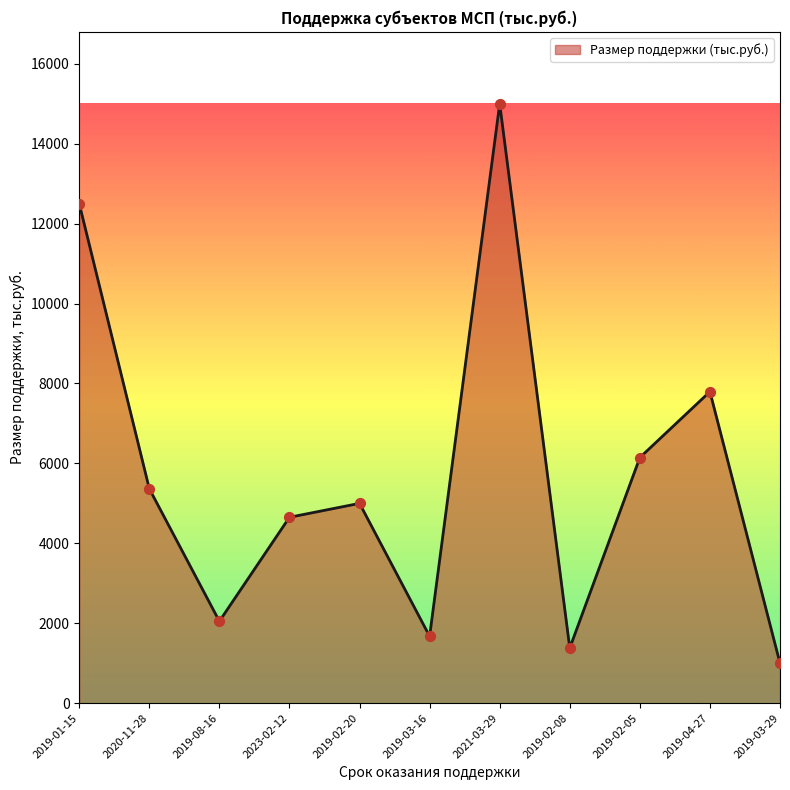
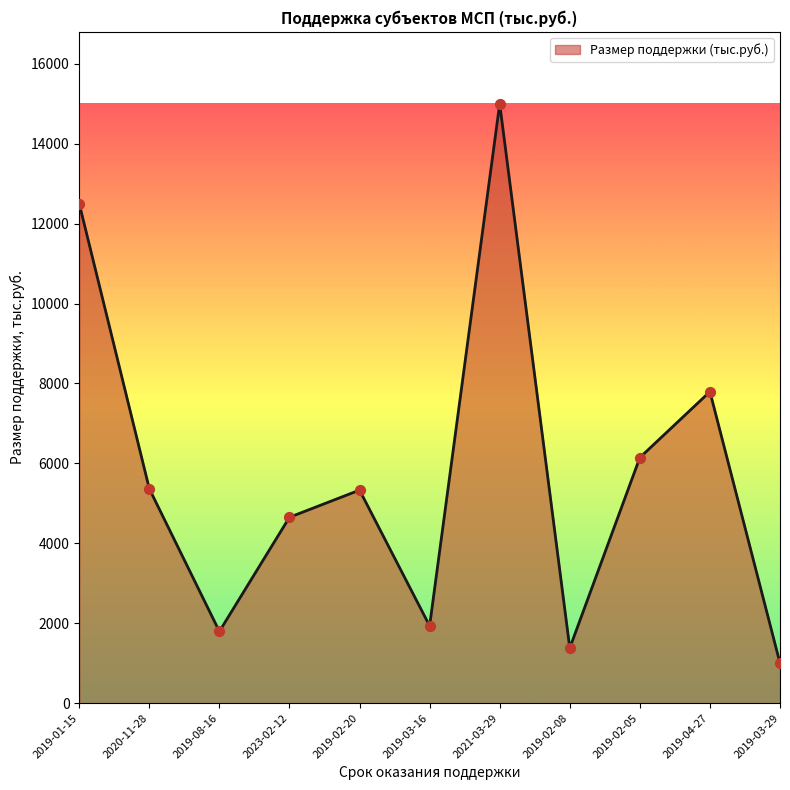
  {
    "2019-01-15": 12500,
    "2020-11-28": 5400,
-   "2019-08-16": 2100,
+   "2019-08-16": 1800,
    "2023-02-12": 4700,
-   "2019-02-20": 5000,
-   "2019-03-16": 1700,
+   "2019-02-20": 5300,
+   "2019-03-16": 1900,
    "2021-03-29": 15000,
    "2019-02-08": 1400,
    "2019-02-05": 6100,
    "2019-04-27": 7800,
    "2019-03-29": 1000
  }
